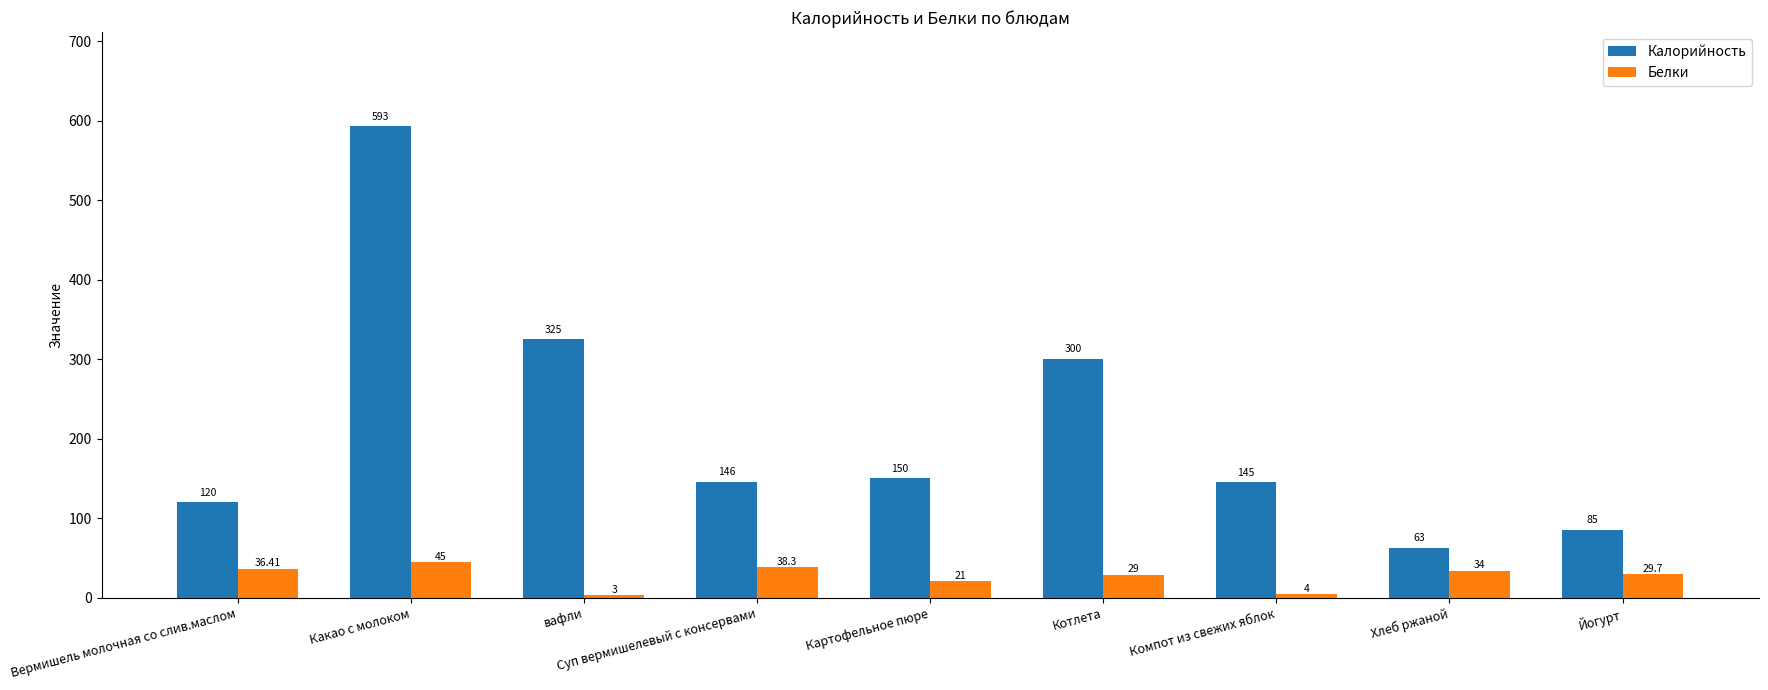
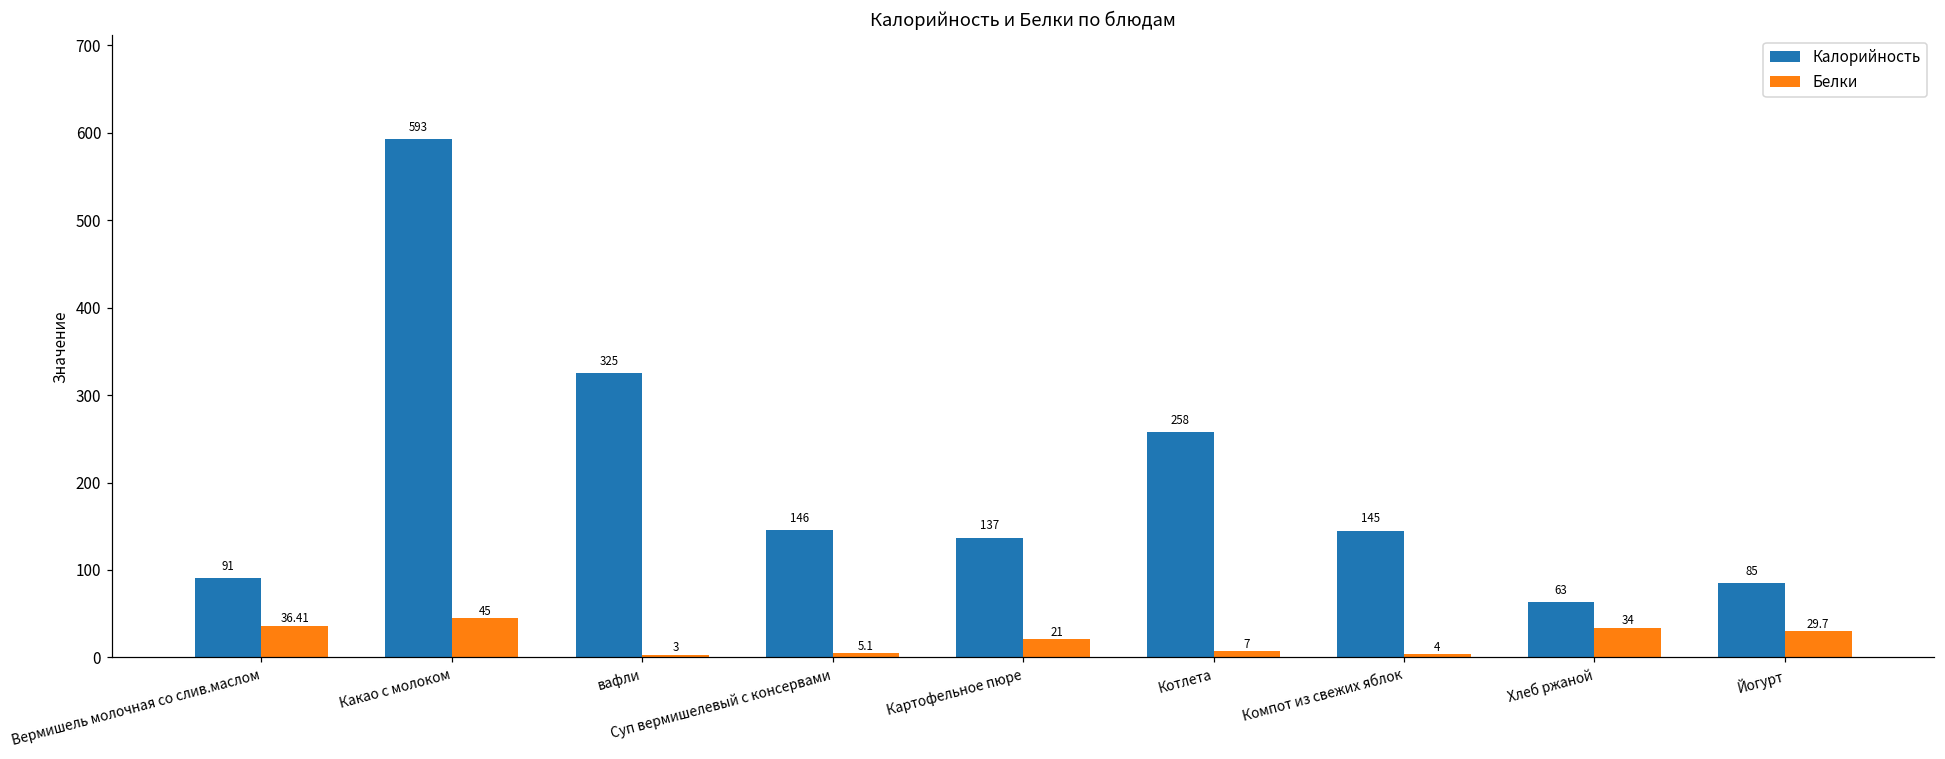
  {
    "Калорийность": {
-     "Вермишель молочная со слив.маслом": 120,
+     "Вермишель молочная со слив.маслом": 91,
      "Какао с молоком": 593,
      "вафли": 325,
      "Суп вермишелевый с консервами": 146,
-     "Картофельное пюре": 150,
-     "Котлета": 300,
+     "Картофельное пюре": 137,
+     "Котлета": 258,
      "Компот из свежих яблок": 145,
      "Хлеб ржаной": 63,
      "Йогурт": 85
    },
    "Белки": {
      "Вермишель молочная со слив.маслом": 36.41,
      "Какао с молоком": 45,
      "вафли": 3,
-     "Суп вермишелевый с консервами": 38.3,
+     "Суп вермишелевый с консервами": 5.1,
      "Картофельное пюре": 21,
-     "Котлета": 29,
+     "Котлета": 7,
      "Компот из свежих яблок": 4,
      "Хлеб ржаной": 34,
      "Йогурт": 29.7
    }
  }
